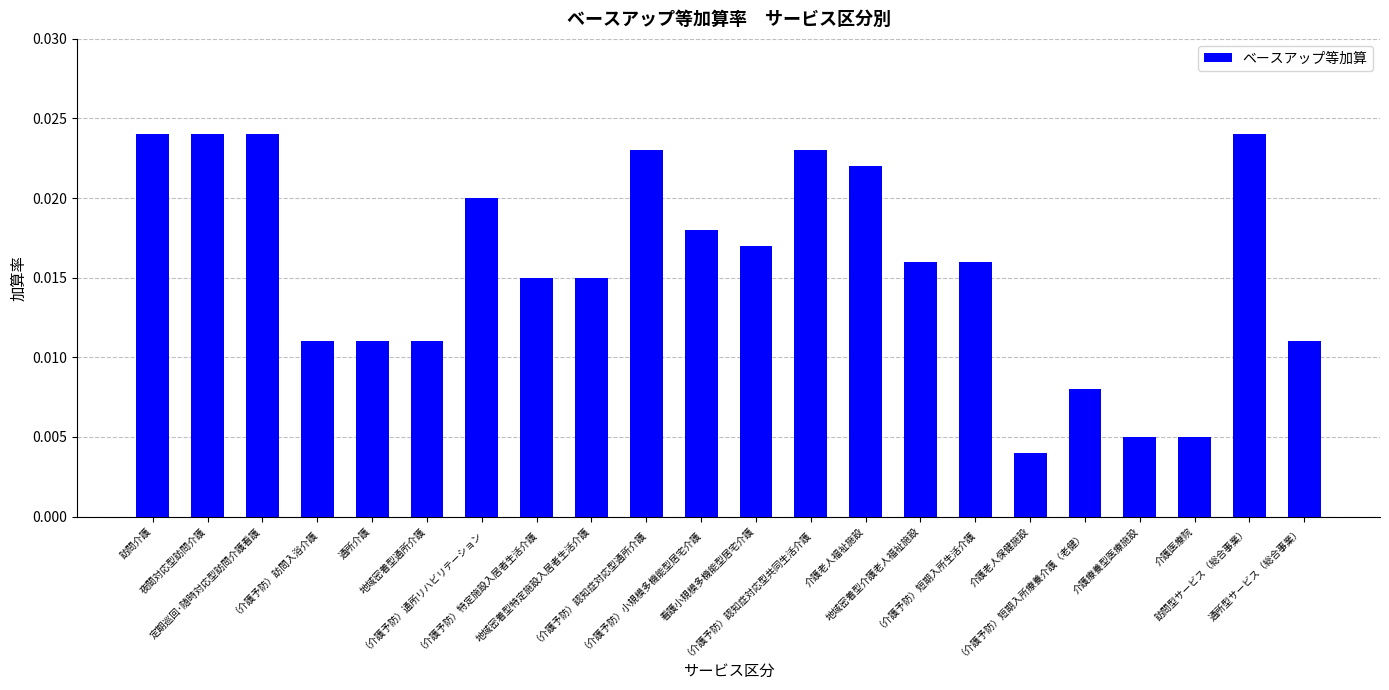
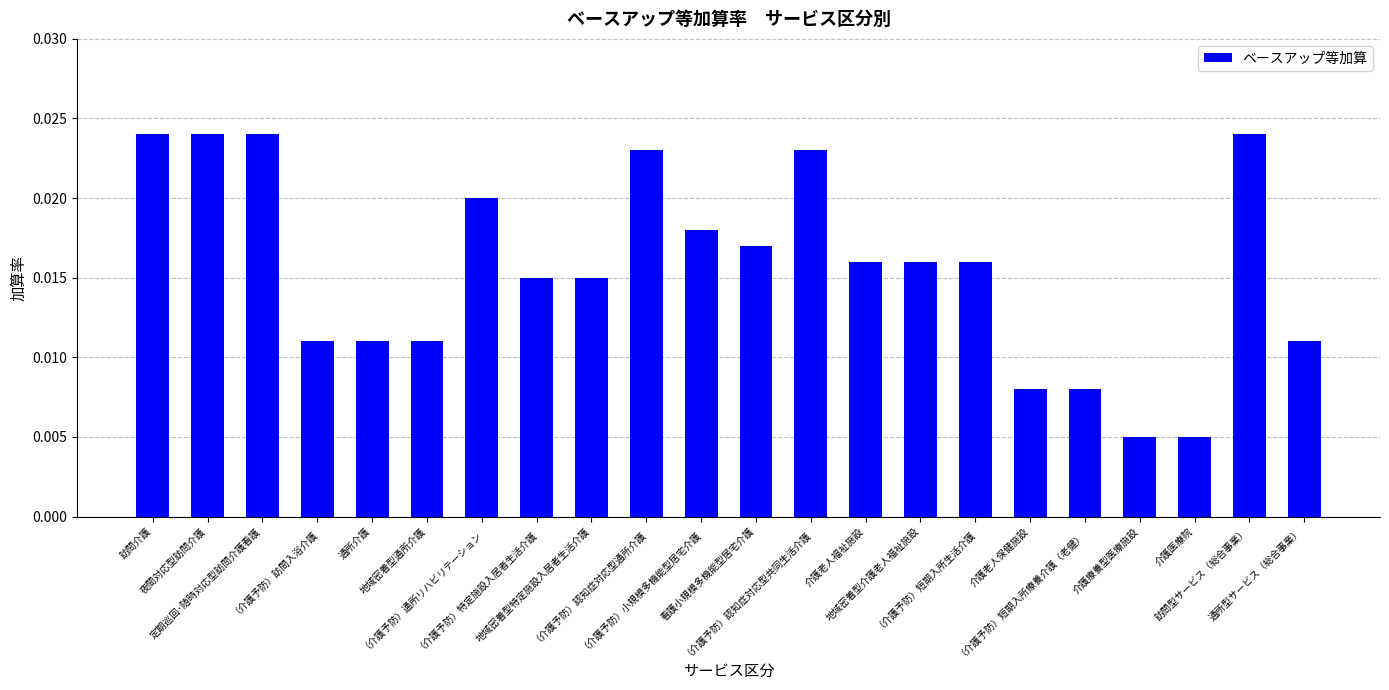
  {
    "訪問介護": 0.024,
    "夜間対応型訪問介護": 0.024,
    "定期巡回･随時対応型訪問介護看護": 0.024,
    "（介護予防）訪問入浴介護": 0.011,
    "通所介護": 0.011,
    "地域密着型通所介護": 0.011,
    "（介護予防）通所リハビリテーション": 0.020,
    "（介護予防）特定施設入居者生活介護": 0.015,
    "地域密着型特定施設入居者生活介護": 0.015,
    "（介護予防）認知症対応型通所介護": 0.023,
    "（介護予防）小規模多機能型居宅介護": 0.018,
    "看護小規模多機能型居宅介護": 0.017,
    "（介護予防）認知症対応型共同生活介護": 0.023,
-   "介護老人福祉施設": 0.022,
+   "介護老人福祉施設": 0.016,
    "地域密着型介護老人福祉施設": 0.016,
    "（介護予防）短期入所生活介護": 0.016,
-   "介護老人保健施設": 0.004,
+   "介護老人保健施設": 0.008,
    "（介護予防）短期入所療養介護（老健）": 0.008,
    "介護療養型医療施設": 0.005,
    "介護医療院": 0.005,
    "訪問型サービス（総合事業）": 0.024,
    "通所型サービス（総合事業）": 0.011
  }
